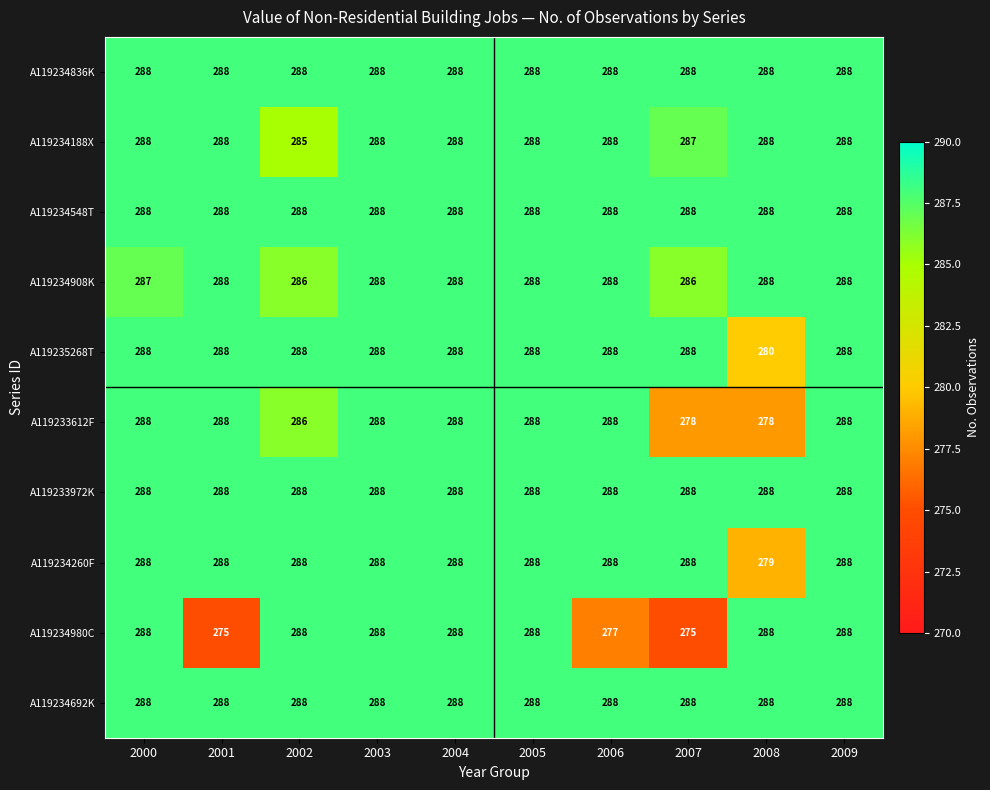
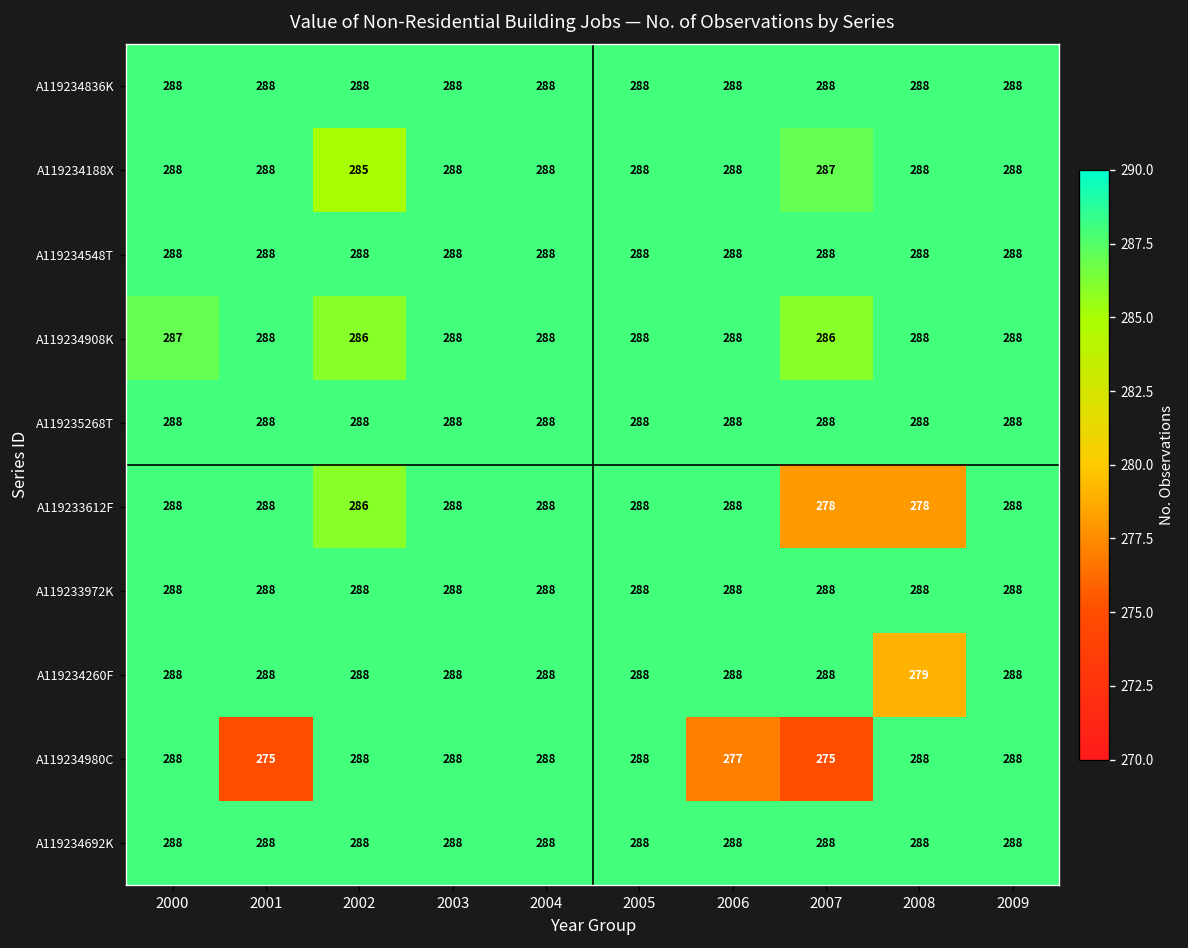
  {
    "A119234836K": {
      "2000": 288,
      "2001": 288,
      "2002": 288,
      "2003": 288,
      "2004": 288,
      "2005": 288,
      "2006": 288,
      "2007": 288,
      "2008": 288,
      "2009": 288
    },
    "A119234188X": {
      "2000": 288,
      "2001": 288,
      "2002": 285,
      "2003": 288,
      "2004": 288,
      "2005": 288,
      "2006": 288,
      "2007": 287,
      "2008": 288,
      "2009": 288
    },
    "A119234548T": {
      "2000": 288,
      "2001": 288,
      "2002": 288,
      "2003": 288,
      "2004": 288,
      "2005": 288,
      "2006": 288,
      "2007": 288,
      "2008": 288,
      "2009": 288
    },
    "A119234908K": {
      "2000": 287,
      "2001": 288,
      "2002": 286,
      "2003": 288,
      "2004": 288,
      "2005": 288,
      "2006": 288,
      "2007": 286,
      "2008": 288,
      "2009": 288
    },
    "A119235268T": {
      "2000": 288,
      "2001": 288,
      "2002": 288,
      "2003": 288,
      "2004": 288,
      "2005": 288,
      "2006": 288,
      "2007": 288,
-     "2008": 280,
+     "2008": 288,
      "2009": 288
    },
    "A119233612F": {
      "2000": 288,
      "2001": 288,
      "2002": 286,
      "2003": 288,
      "2004": 288,
      "2005": 288,
      "2006": 288,
      "2007": 278,
      "2008": 278,
      "2009": 288
    },
    "A119233972K": {
      "2000": 288,
      "2001": 288,
      "2002": 288,
      "2003": 288,
      "2004": 288,
      "2005": 288,
      "2006": 288,
      "2007": 288,
      "2008": 288,
      "2009": 288
    },
    "A119234260F": {
      "2000": 288,
      "2001": 288,
      "2002": 288,
      "2003": 288,
      "2004": 288,
      "2005": 288,
      "2006": 288,
      "2007": 288,
      "2008": 279,
      "2009": 288
    },
    "A119234980C": {
      "2000": 288,
      "2001": 275,
      "2002": 288,
      "2003": 288,
      "2004": 288,
      "2005": 288,
      "2006": 277,
      "2007": 275,
      "2008": 288,
      "2009": 288
    },
    "A119234692K": {
      "2000": 288,
      "2001": 288,
      "2002": 288,
      "2003": 288,
      "2004": 288,
      "2005": 288,
      "2006": 288,
      "2007": 288,
      "2008": 288,
      "2009": 288
    }
  }
